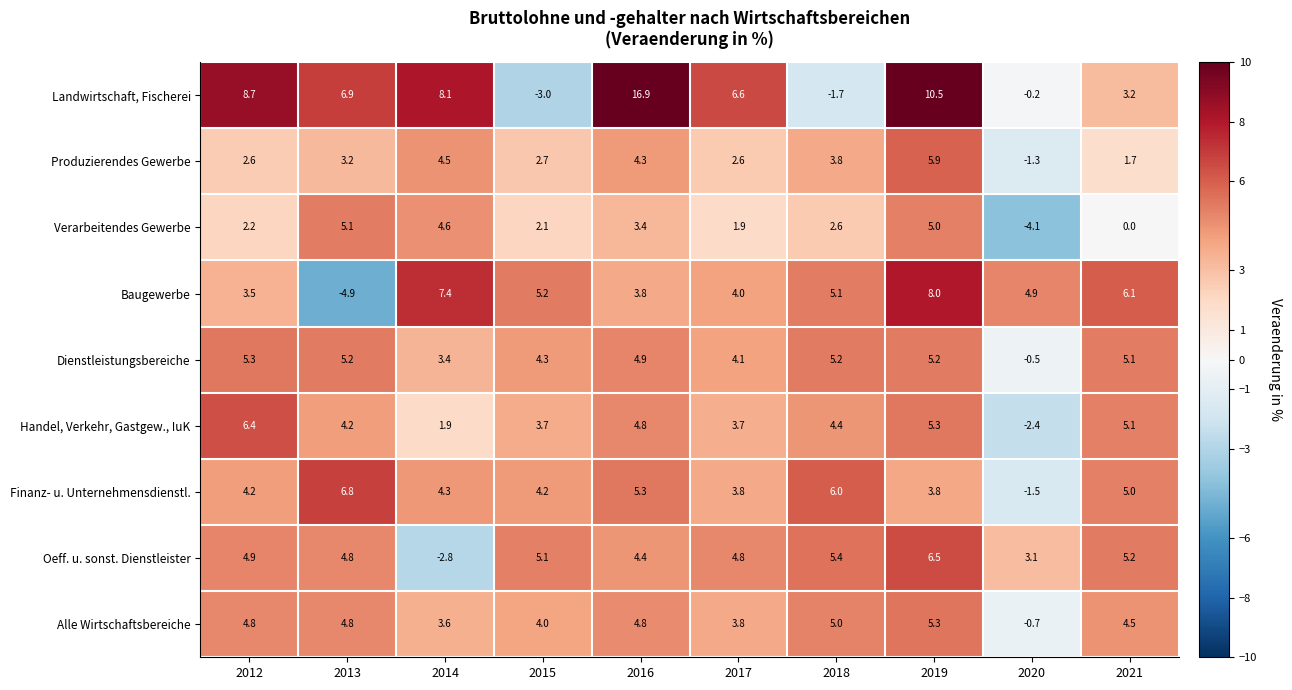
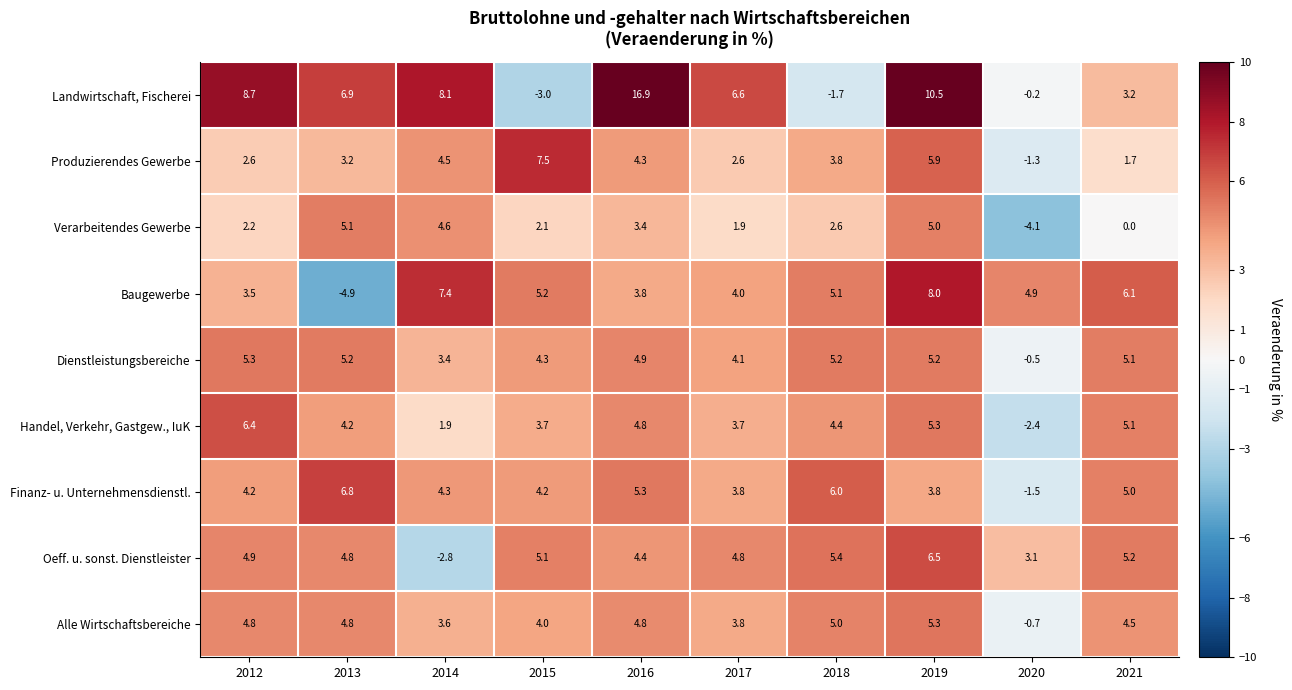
  {
    "Landwirtschaft, Fischerei": {
      "2012": 8.7,
      "2013": 6.9,
      "2014": 8.1,
      "2015": -3.0,
      "2016": 16.9,
      "2017": 6.6,
      "2018": -1.7,
      "2019": 10.5,
      "2020": -0.2,
      "2021": 3.2
    },
    "Produzierendes Gewerbe": {
      "2012": 2.6,
      "2013": 3.2,
      "2014": 4.5,
-     "2015": 2.7,
+     "2015": 7.5,
      "2016": 4.3,
      "2017": 2.6,
      "2018": 3.8,
      "2019": 5.9,
      "2020": -1.3,
      "2021": 1.7
    },
    "Verarbeitendes Gewerbe": {
      "2012": 2.2,
      "2013": 5.1,
      "2014": 4.6,
      "2015": 2.1,
      "2016": 3.4,
      "2017": 1.9,
      "2018": 2.6,
      "2019": 5.0,
      "2020": -4.1,
      "2021": 0.0
    },
    "Baugewerbe": {
      "2012": 3.5,
      "2013": -4.9,
      "2014": 7.4,
      "2015": 5.2,
      "2016": 3.8,
      "2017": 4.0,
      "2018": 5.1,
      "2019": 8.0,
      "2020": 4.9,
      "2021": 6.1
    },
    "Dienstleistungsbereiche": {
      "2012": 5.3,
      "2013": 5.2,
      "2014": 3.4,
      "2015": 4.3,
      "2016": 4.9,
      "2017": 4.1,
      "2018": 5.2,
      "2019": 5.2,
      "2020": -0.5,
      "2021": 5.1
    },
    "Handel, Verkehr, Gastgew., IuK": {
      "2012": 6.4,
      "2013": 4.2,
      "2014": 1.9,
      "2015": 3.7,
      "2016": 4.8,
      "2017": 3.7,
      "2018": 4.4,
      "2019": 5.3,
      "2020": -2.4,
      "2021": 5.1
    },
    "Finanz- u. Unternehmensdienstl.": {
      "2012": 4.2,
      "2013": 6.8,
      "2014": 4.3,
      "2015": 4.2,
      "2016": 5.3,
      "2017": 3.8,
      "2018": 6.0,
      "2019": 3.8,
      "2020": -1.5,
      "2021": 5.0
    },
    "Oeff. u. sonst. Dienstleister": {
      "2012": 4.9,
      "2013": 4.8,
      "2014": -2.8,
      "2015": 5.1,
      "2016": 4.4,
      "2017": 4.8,
      "2018": 5.4,
      "2019": 6.5,
      "2020": 3.1,
      "2021": 5.2
    },
    "Alle Wirtschaftsbereiche": {
      "2012": 4.8,
      "2013": 4.8,
      "2014": 3.6,
      "2015": 4.0,
      "2016": 4.8,
      "2017": 3.8,
      "2018": 5.0,
      "2019": 5.3,
      "2020": -0.7,
      "2021": 4.5
    }
  }
